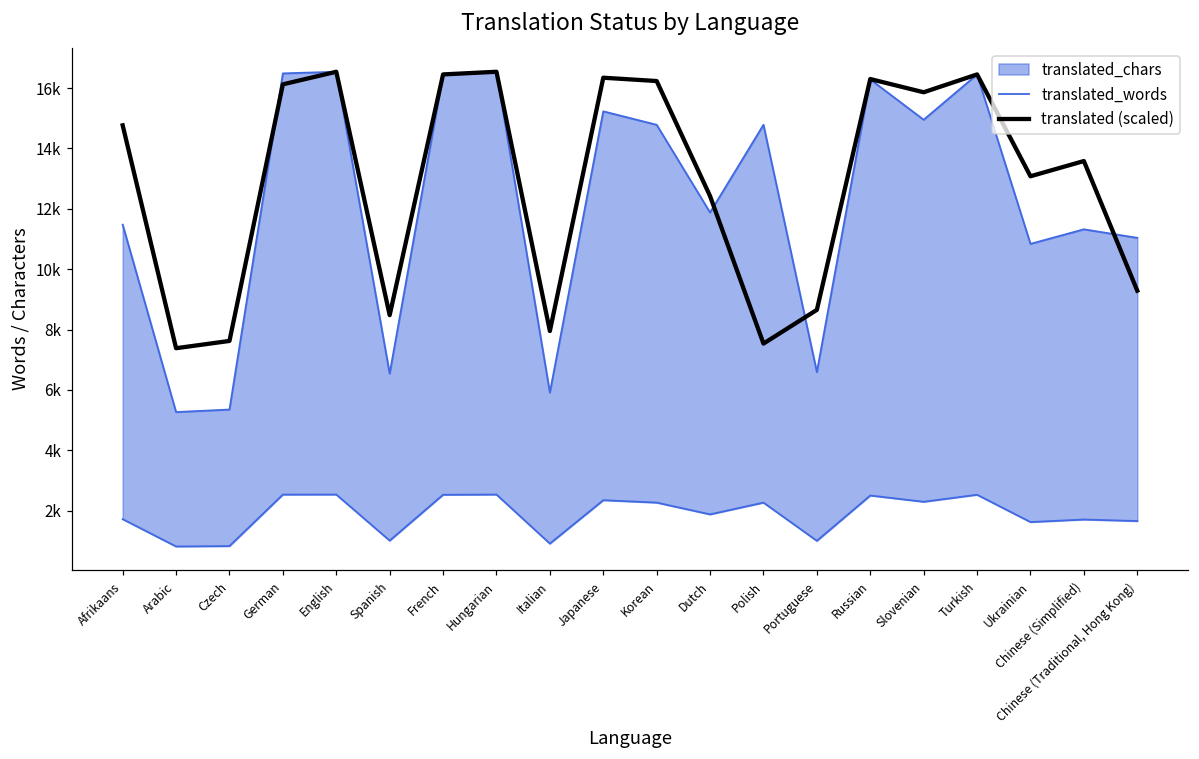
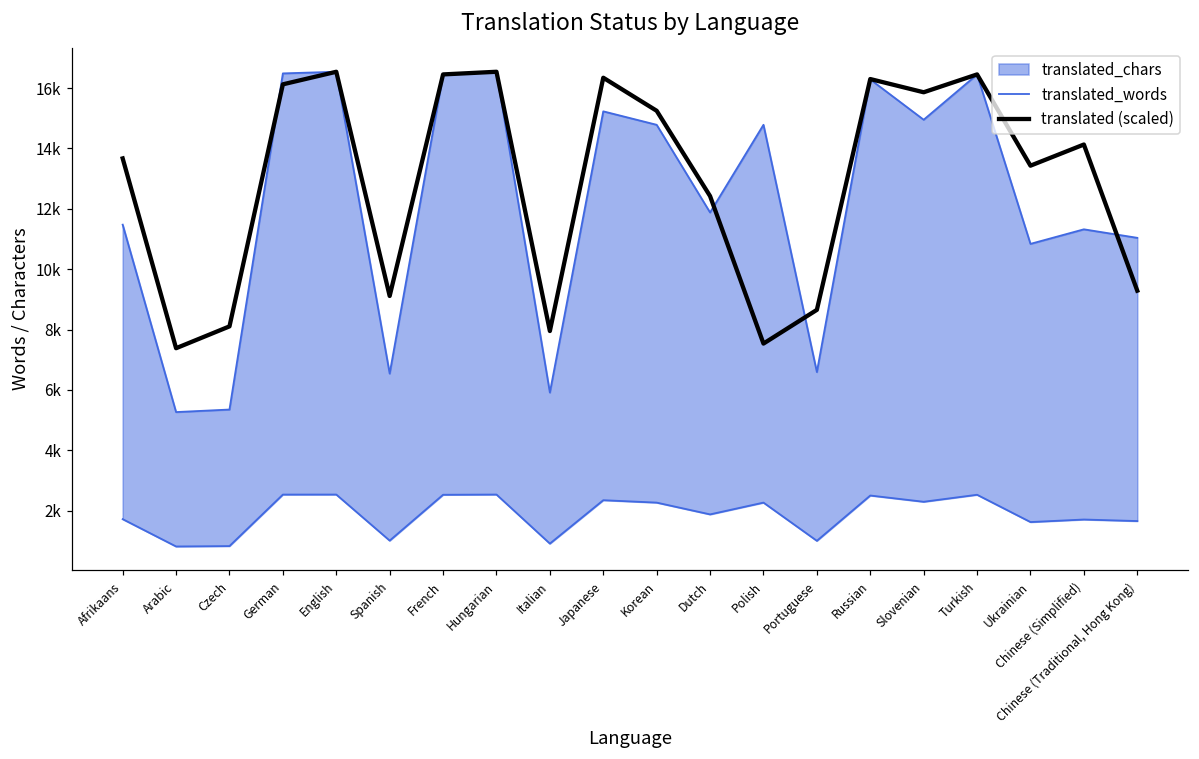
  {
    "translated (scaled)": {
-     "Afrikaans": 14800,
+     "Afrikaans": 13700,
      "Arabic": 7400,
-     "Czech": 7600,
+     "Czech": 8100,
      "German": 16100,
-     "Spanish": 8500,
+     "Spanish": 9100,
      "Italian": 8000,
      "Japanese": 16300,
-     "Korean": 16200,
+     "Korean": 15200,
      "Dutch": 12400,
      "Polish": 7500,
      "Portuguese": 8700,
      "Slovenian": 15900,
-     "Ukrainian": 13100,
-     "Chinese (Simplified)": 13600,
+     "Ukrainian": 13400,
+     "Chinese (Simplified)": 14100,
      "Chinese (Traditional, Hong Kong)": 9300
    }
  }
